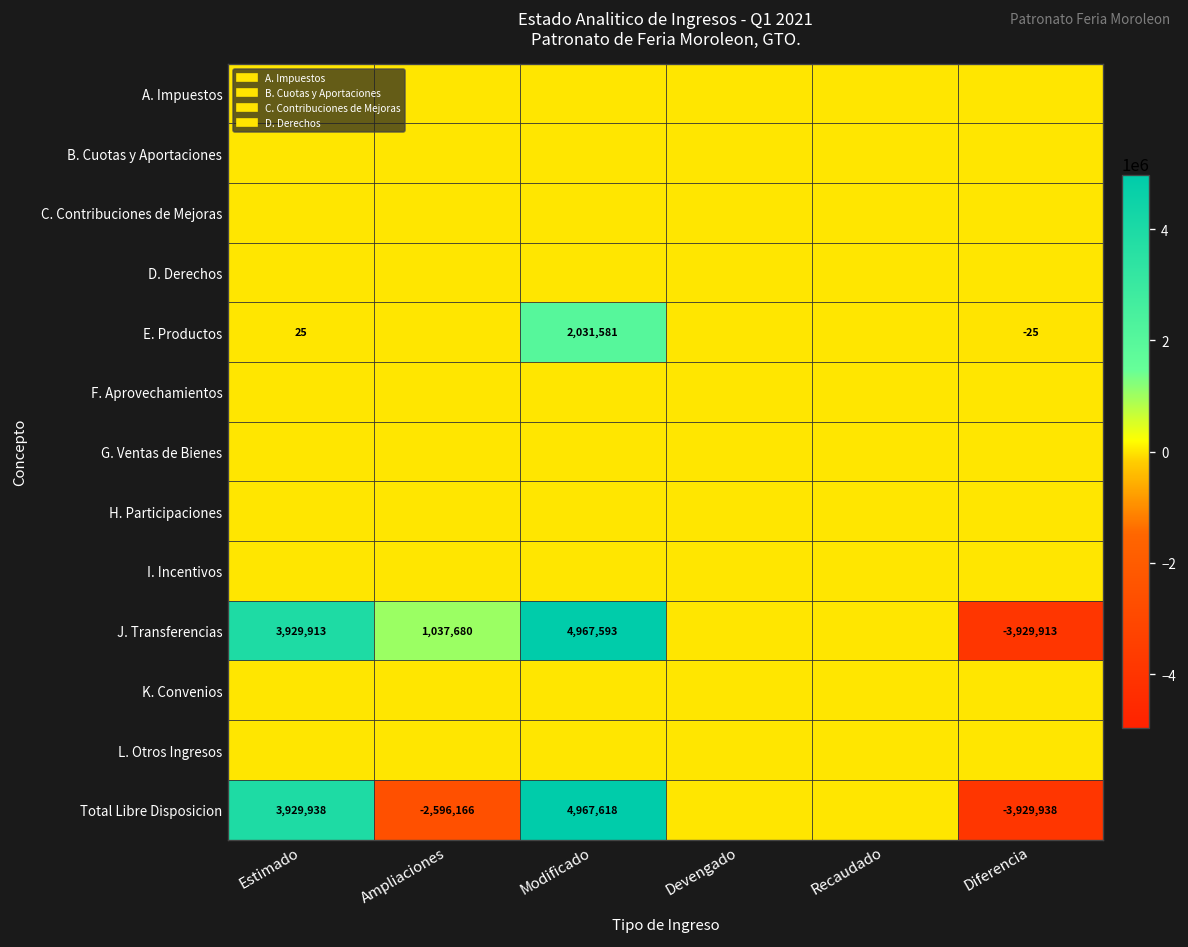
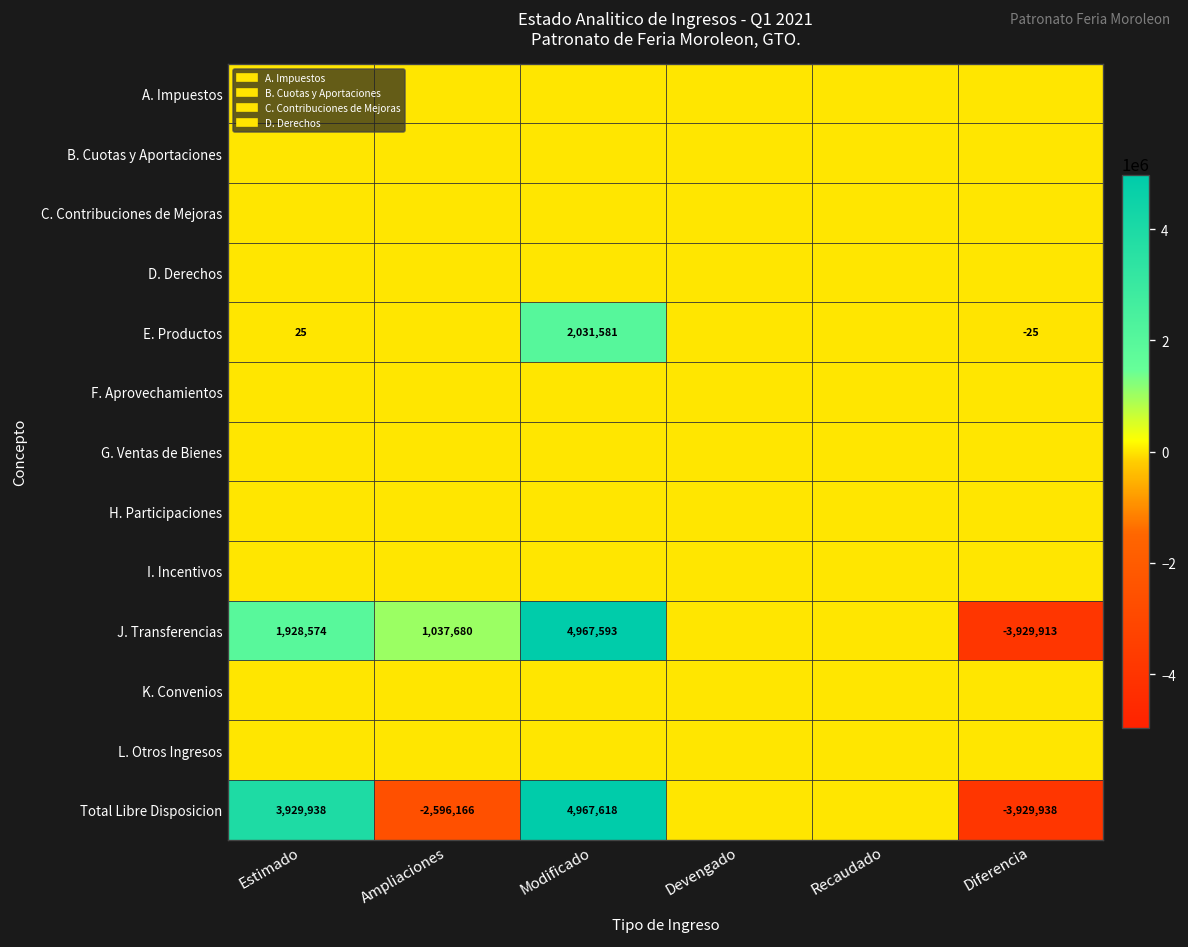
  {
    "E. Productos": {
      "Estimado": "25",
      "Modificado": "2,031,581",
      "Diferencia": "-25"
    },
    "J. Transferencias": {
-     "Estimado": "3,929,913",
+     "Estimado": "1,928,574",
      "Ampliaciones": "1,037,680",
      "Modificado": "4,967,593",
      "Diferencia": "-3,929,913"
    },
    "Total Libre Disposicion": {
      "Estimado": "3,929,938",
      "Ampliaciones": "-2,596,166",
      "Modificado": "4,967,618",
      "Diferencia": "-3,929,938"
    }
  }
